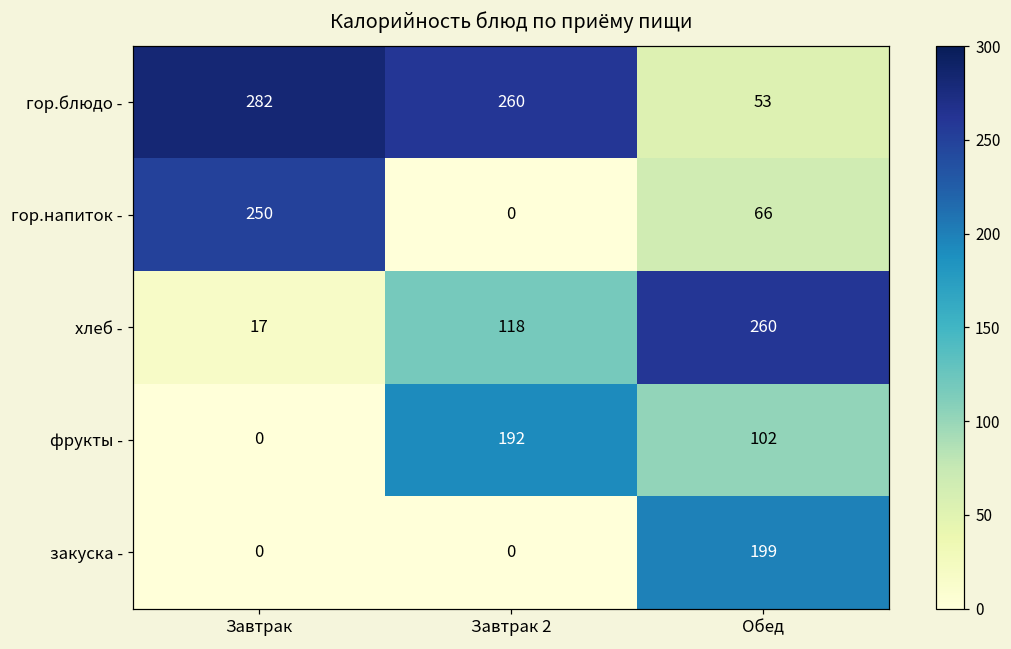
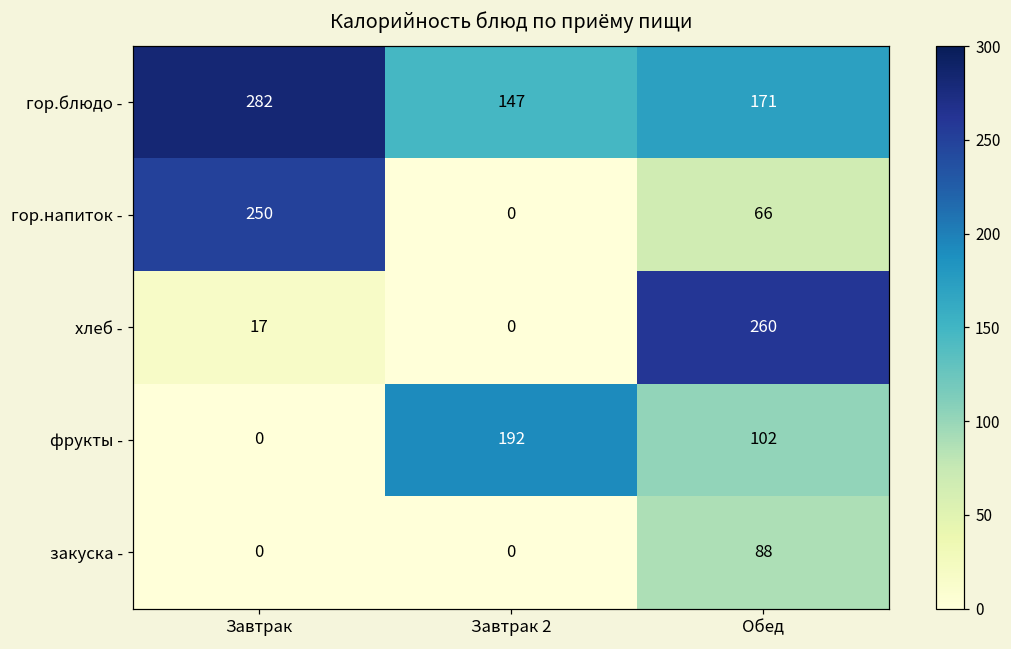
  {
    "гор.блюдо -": {
      "Завтрак": 282,
-     "Завтрак 2": 260,
-     "Обед": 53
+     "Завтрак 2": 147,
+     "Обед": 171
    },
    "гор.напиток -": {
      "Завтрак": 250,
      "Завтрак 2": 0,
      "Обед": 66
    },
    "хлеб -": {
      "Завтрак": 17,
-     "Завтрак 2": 118,
+     "Завтрак 2": 0,
      "Обед": 260
    },
    "фрукты -": {
      "Завтрак": 0,
      "Завтрак 2": 192,
      "Обед": 102
    },
    "закуска -": {
      "Завтрак": 0,
      "Завтрак 2": 0,
-     "Обед": 199
+     "Обед": 88
    }
  }
